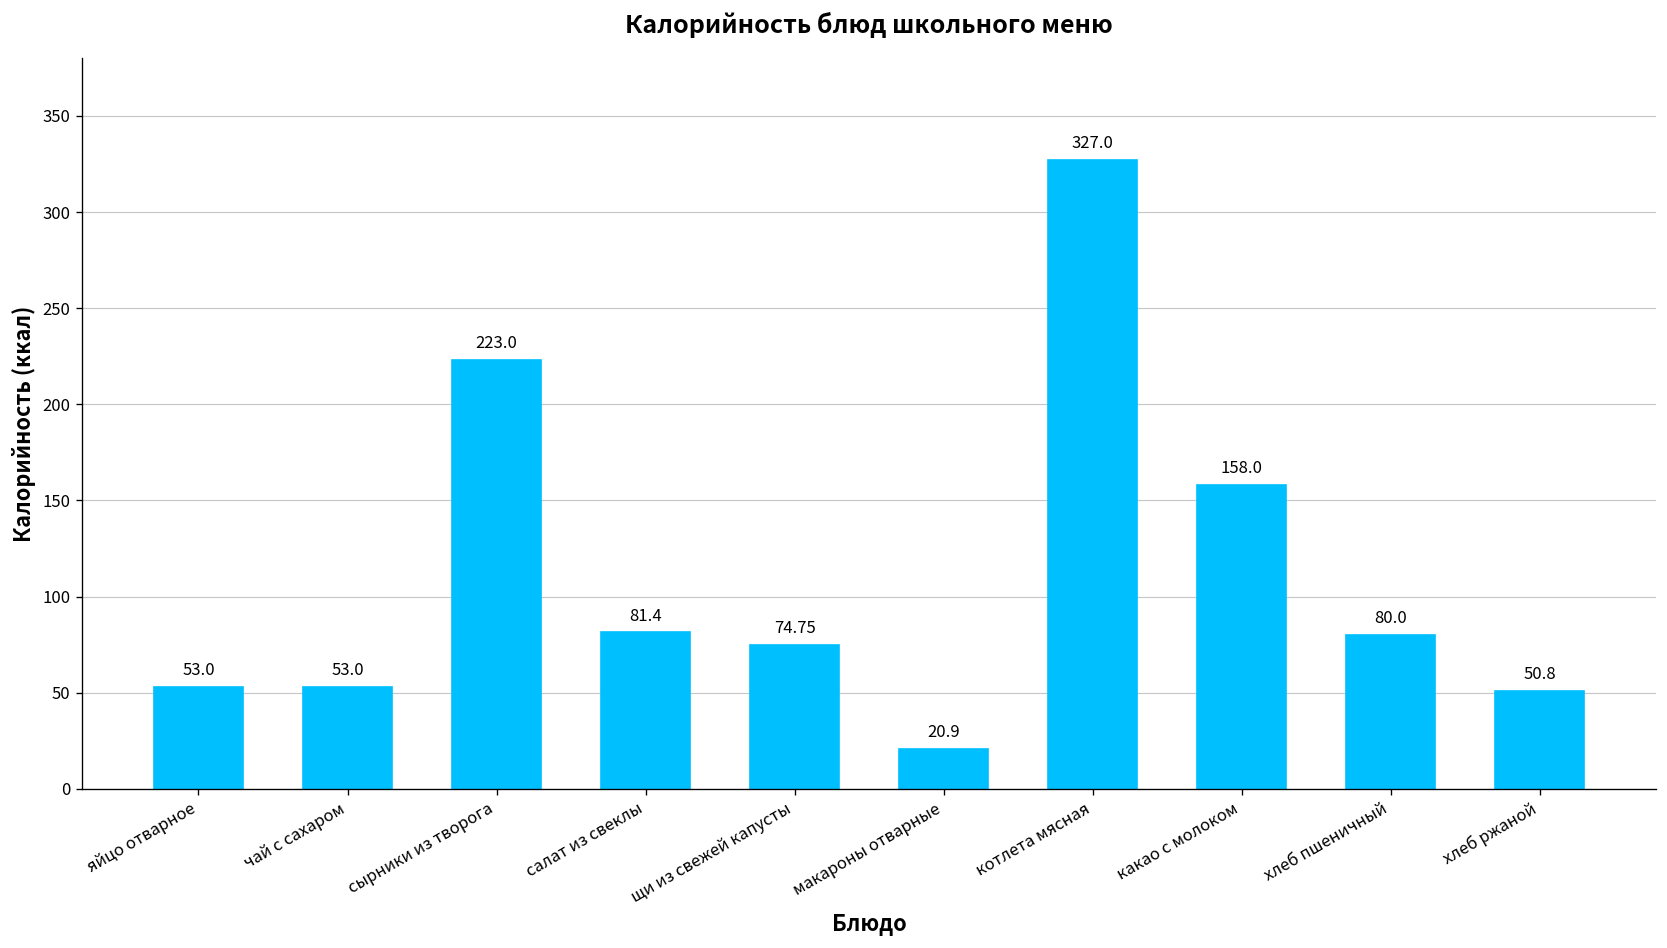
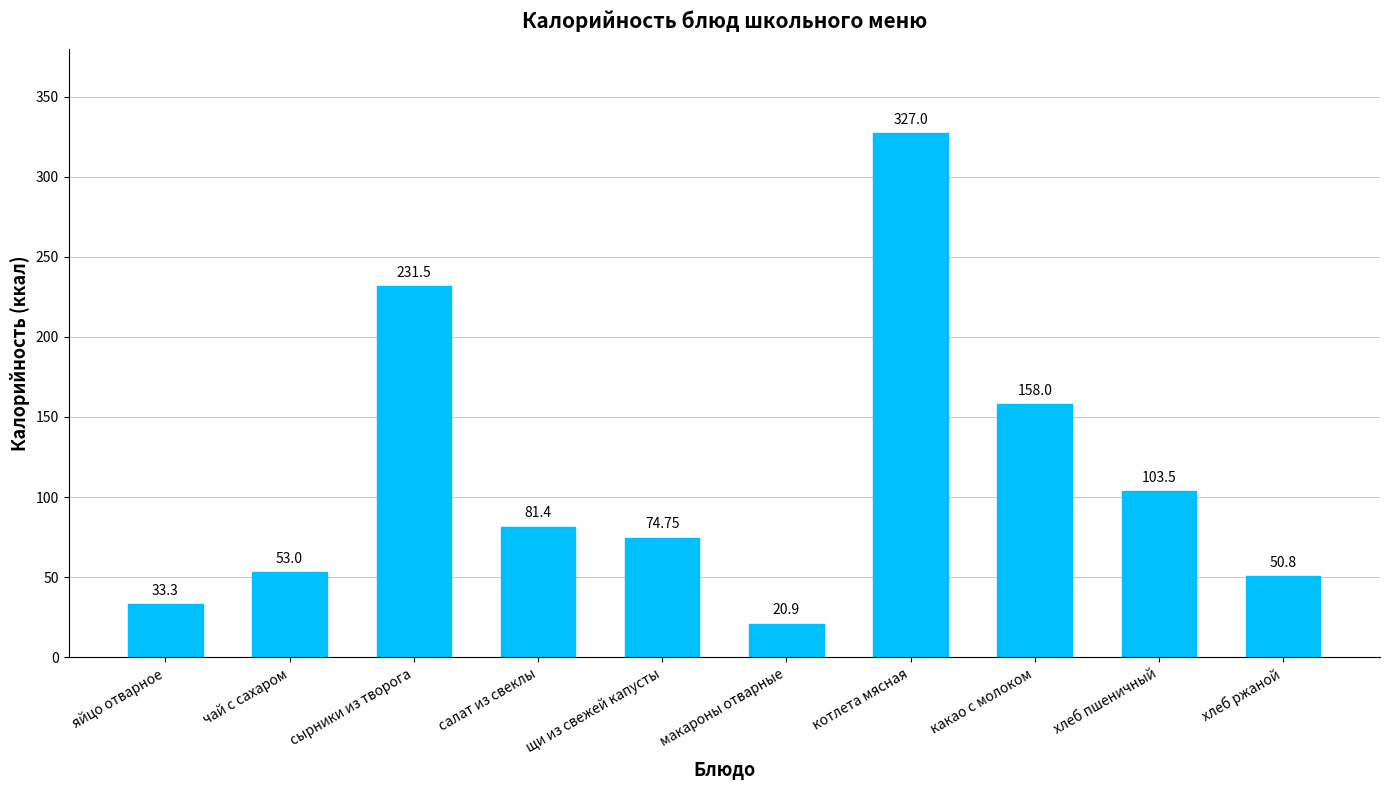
  {
-   "яйцо отварное": 53.0,
+   "яйцо отварное": 33.3,
    "чай с сахаром": 53.0,
-   "сырники из творога": 223.0,
+   "сырники из творога": 231.5,
    "салат из свеклы": 81.4,
    "щи из свежей капусты": 74.75,
    "макароны отварные": 20.9,
    "котлета мясная": 327.0,
    "какао с молоком": 158.0,
-   "хлеб пшеничный": 80.0,
+   "хлеб пшеничный": 103.5,
    "хлеб ржаной": 50.8
  }
